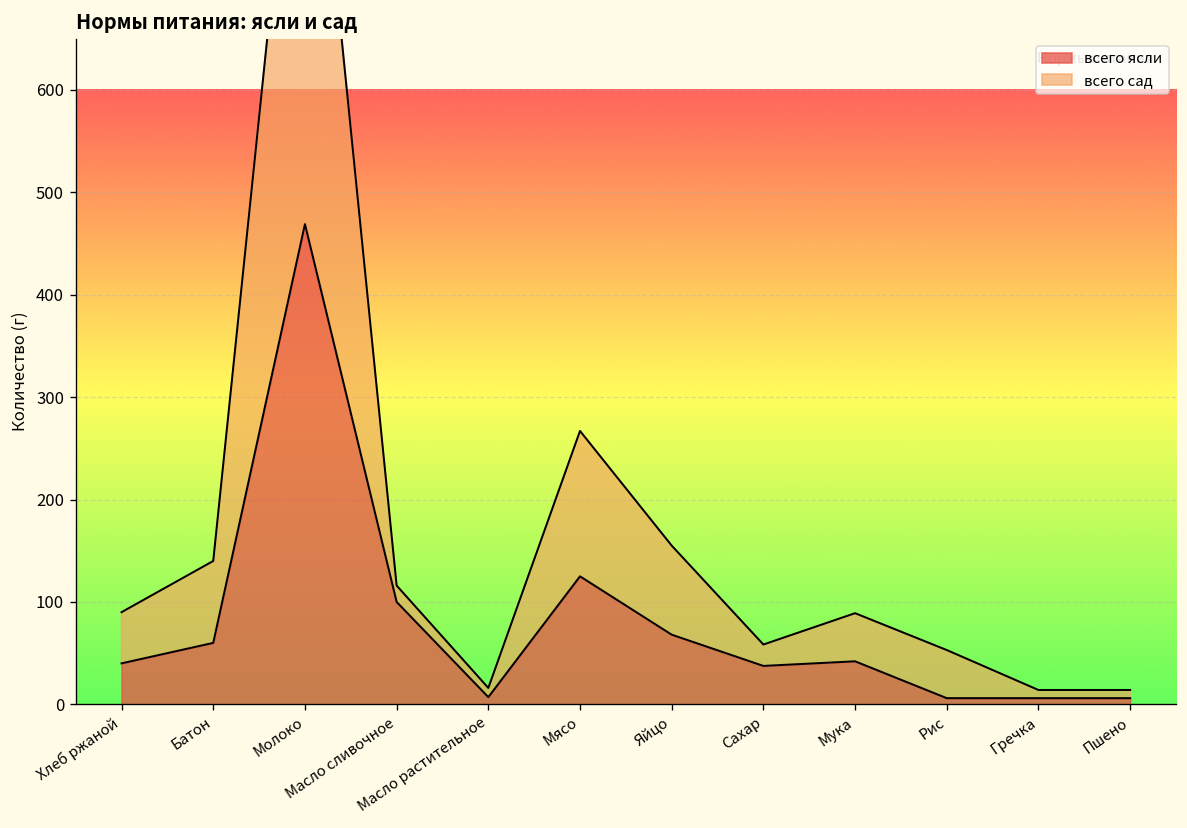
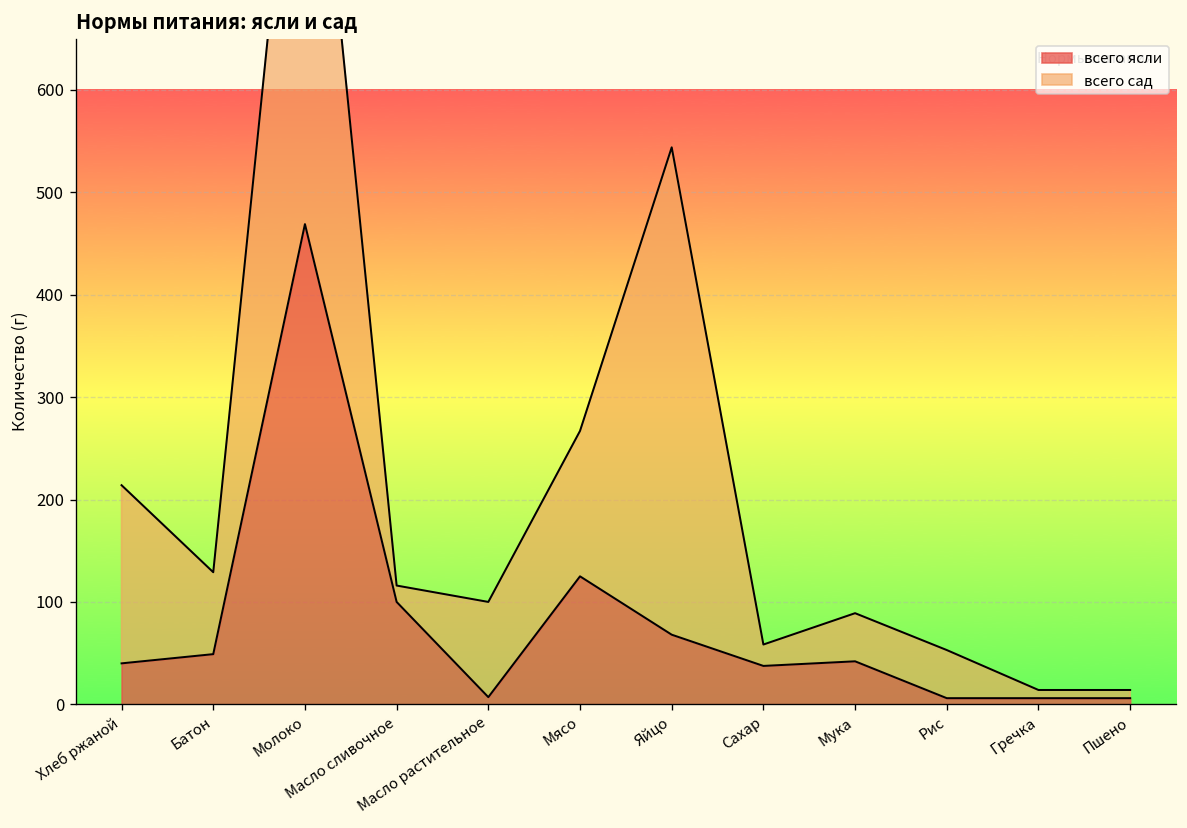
  {
    "всего ясли": {
      "Хлеб ржаной": 40,
-     "Батон": 60,
+     "Батон": 50,
      "Молоко": 470,
      "Масло сливочное": 100,
      "Масло растительное": 10,
      "Мясо": 130,
      "Яйцо": 70,
      "Сахар": 40,
      "Мука": 40,
      "Рис": 10,
      "Гречка": 10,
      "Пшено": 10
    },
    "всего сад": {
-     "Хлеб ржаной": 50,
+     "Хлеб ржаной": 170,
      "Батон": 80,
      "Масло сливочное": 20,
-     "Масло растительное": 10,
+     "Масло растительное": 90,
      "Мясо": 140,
-     "Яйцо": 90,
+     "Яйцо": 480,
      "Сахар": 20,
      "Мука": 50,
      "Рис": 50,
      "Гречка": 10,
      "Пшено": 10
    }
  }
